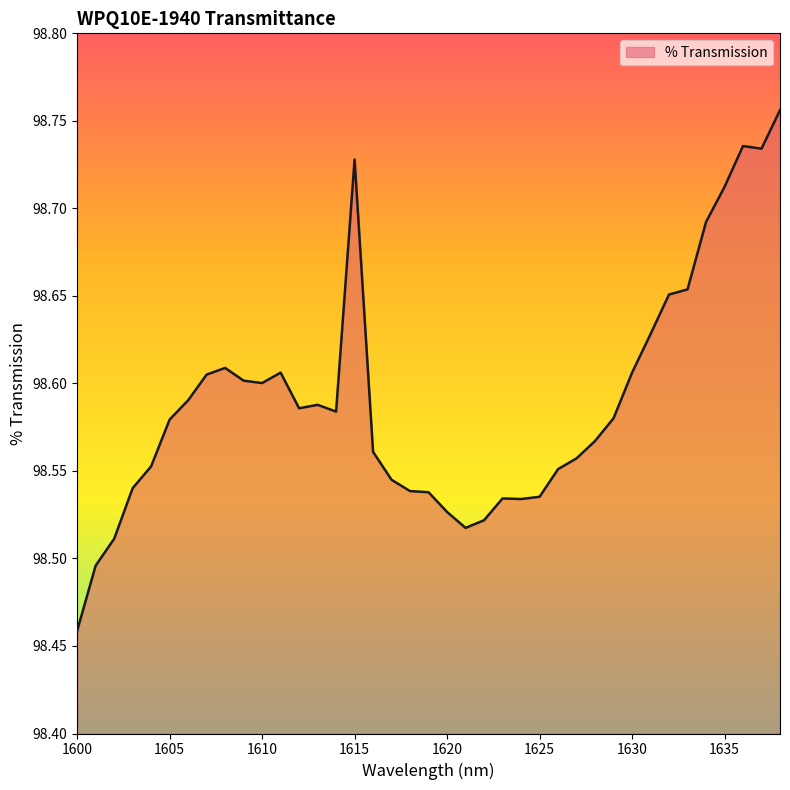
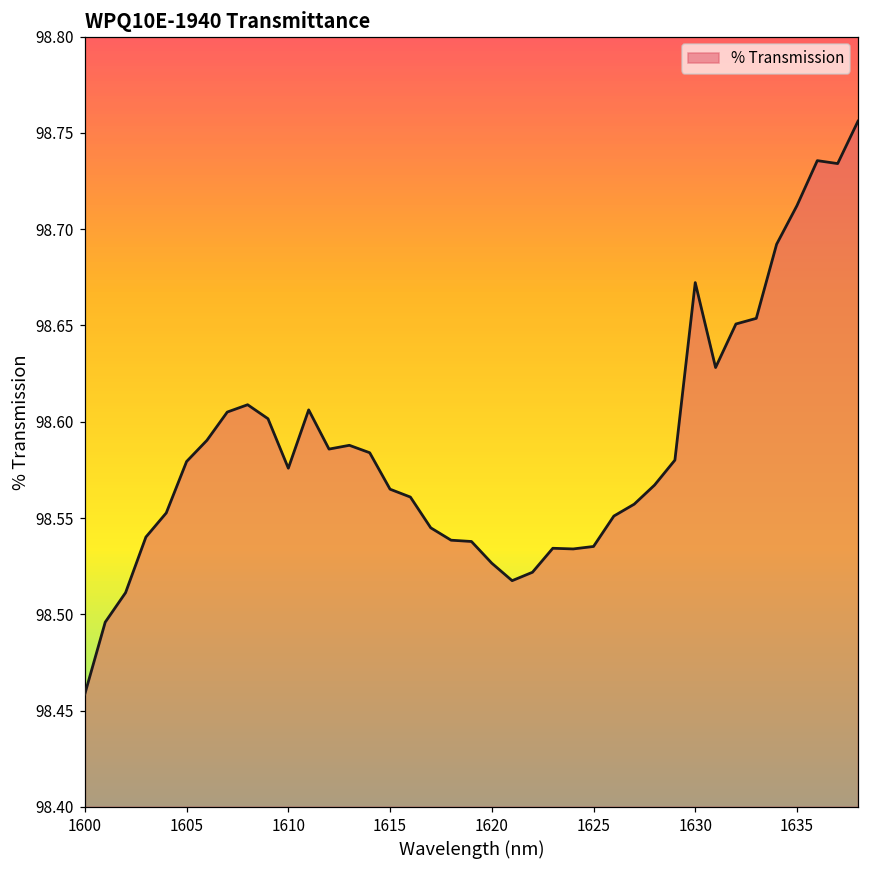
  {
    "1600": 98.459,
    "1605": 98.579,
-   "1610": 98.600,
-   "1615": 98.728,
+   "1610": 98.576,
+   "1615": 98.565,
    "1620": 98.527,
    "1625": 98.535,
-   "1630": 98.606,
+   "1630": 98.672,
    "1635": 98.712
  }
